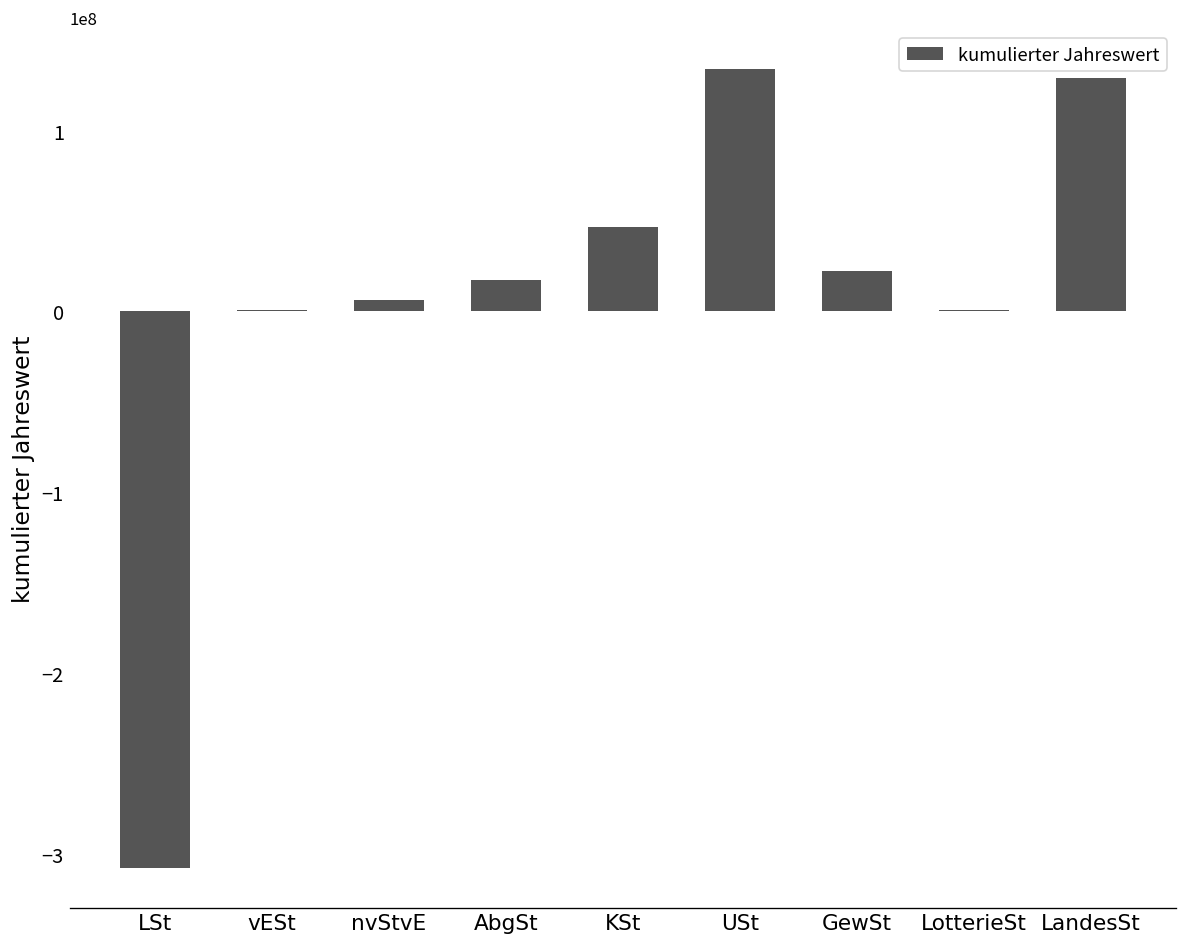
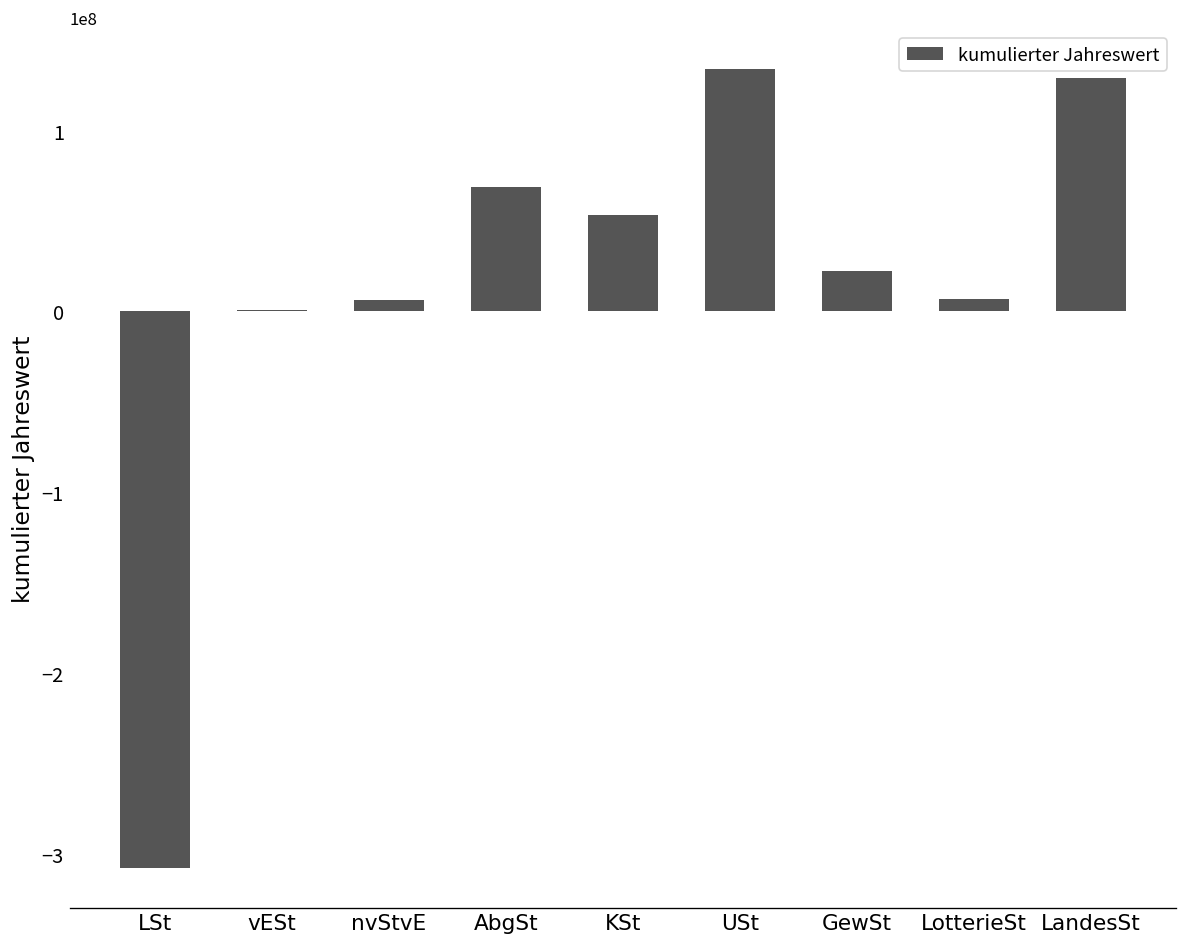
  {
    "LSt": -308000000,
    "nvStvE": 7000000,
-   "AbgSt": 17000000,
-   "KSt": 47000000,
+   "AbgSt": 69000000,
+   "KSt": 53000000,
    "USt": 134000000,
    "GewSt": 23000000,
-   "LotterieSt": 1000000,
+   "LotterieSt": 7000000,
    "LandesSt": 129000000
  }
